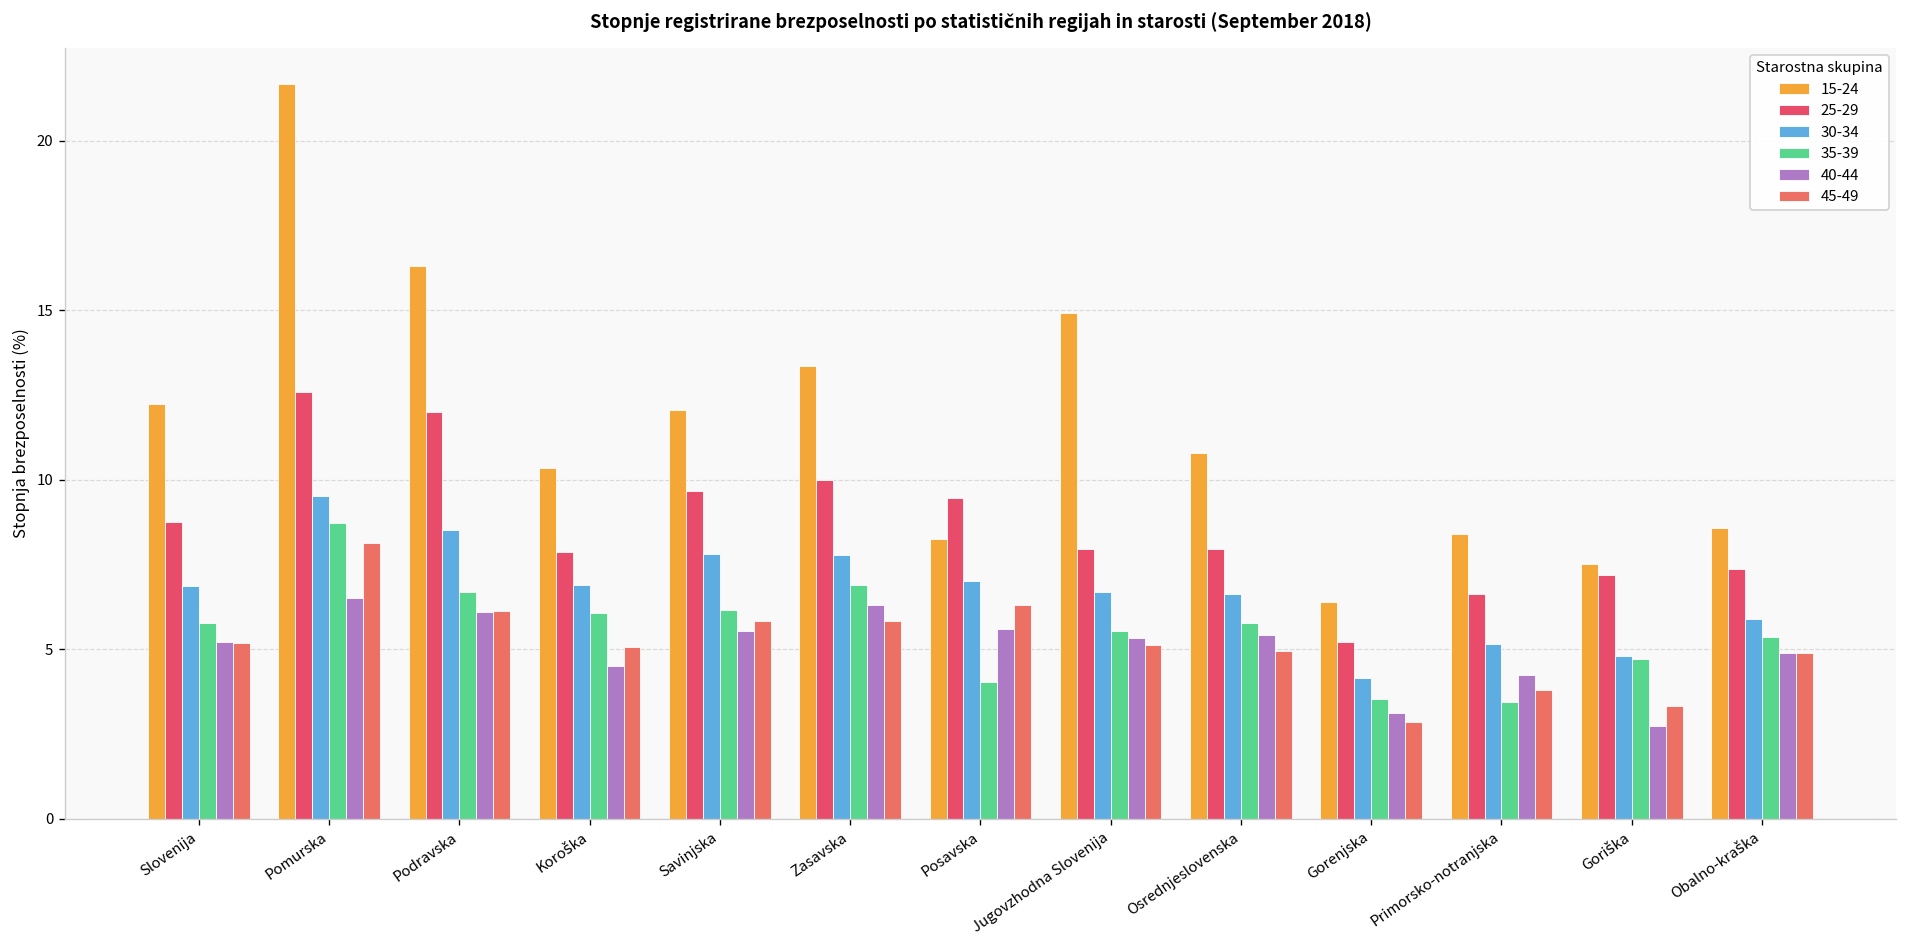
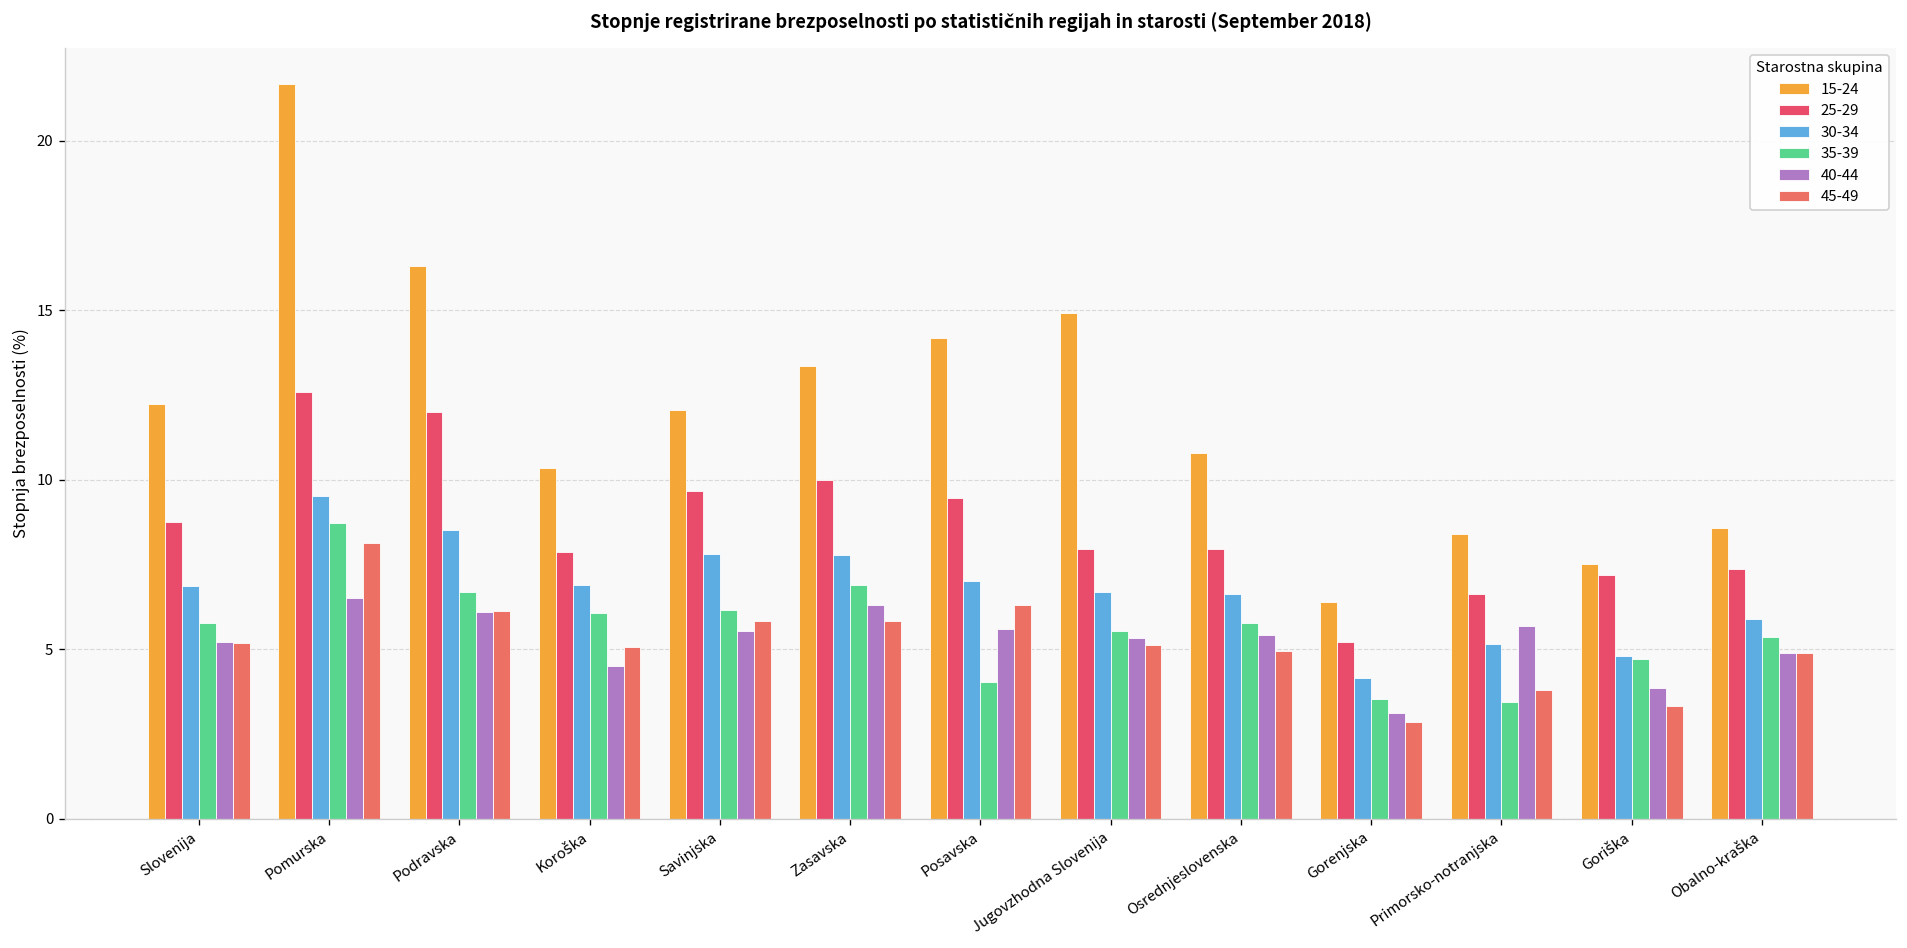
  {
    "15-24": {
      "Slovenija": 12.2,
      "Pomurska": 21.7,
      "Podravska": 16.3,
      "Koroška": 10.4,
      "Savinjska": 12.1,
      "Zasavska": 13.4,
-     "Posavska": 8.2,
+     "Posavska": 14.2,
      "Jugovzhodna Slovenija": 14.9,
      "Osrednjeslovenska": 10.8,
      "Gorenjska": 6.4,
      "Primorsko-notranjska": 8.4,
      "Goriška": 7.5,
      "Obalno-kraška": 8.6
    },
    "30-34": {
      "Slovenija": 6.9,
      "Pomurska": 9.5,
      "Podravska": 8.5,
      "Koroška": 6.9,
      "Savinjska": 7.8,
      "Zasavska": 7.8,
      "Posavska": 7.0,
      "Jugovzhodna Slovenija": 6.7,
      "Osrednjeslovenska": 6.6,
      "Gorenjska": 4.2,
      "Primorsko-notranjska": 5.1,
      "Goriška": 4.8,
      "Obalno-kraška": 5.9
    },
    "35-39": {
      "Slovenija": 5.8,
      "Pomurska": 8.7,
      "Podravska": 6.7,
      "Koroška": 6.1,
      "Savinjska": 6.2,
      "Zasavska": 6.9,
      "Posavska": 4.0,
      "Jugovzhodna Slovenija": 5.5,
      "Osrednjeslovenska": 5.8,
      "Gorenjska": 3.5,
      "Primorsko-notranjska": 3.5,
      "Goriška": 4.7,
      "Obalno-kraška": 5.4
    },
    "40-44": {
      "Slovenija": 5.2,
      "Pomurska": 6.5,
      "Podravska": 6.1,
      "Koroška": 4.5,
      "Savinjska": 5.5,
      "Zasavska": 6.3,
      "Posavska": 5.6,
      "Jugovzhodna Slovenija": 5.3,
      "Osrednjeslovenska": 5.4,
      "Gorenjska": 3.1,
-     "Primorsko-notranjska": 4.2,
-     "Goriška": 2.7,
+     "Primorsko-notranjska": 5.7,
+     "Goriška": 3.9,
      "Obalno-kraška": 4.9
    }
  }
